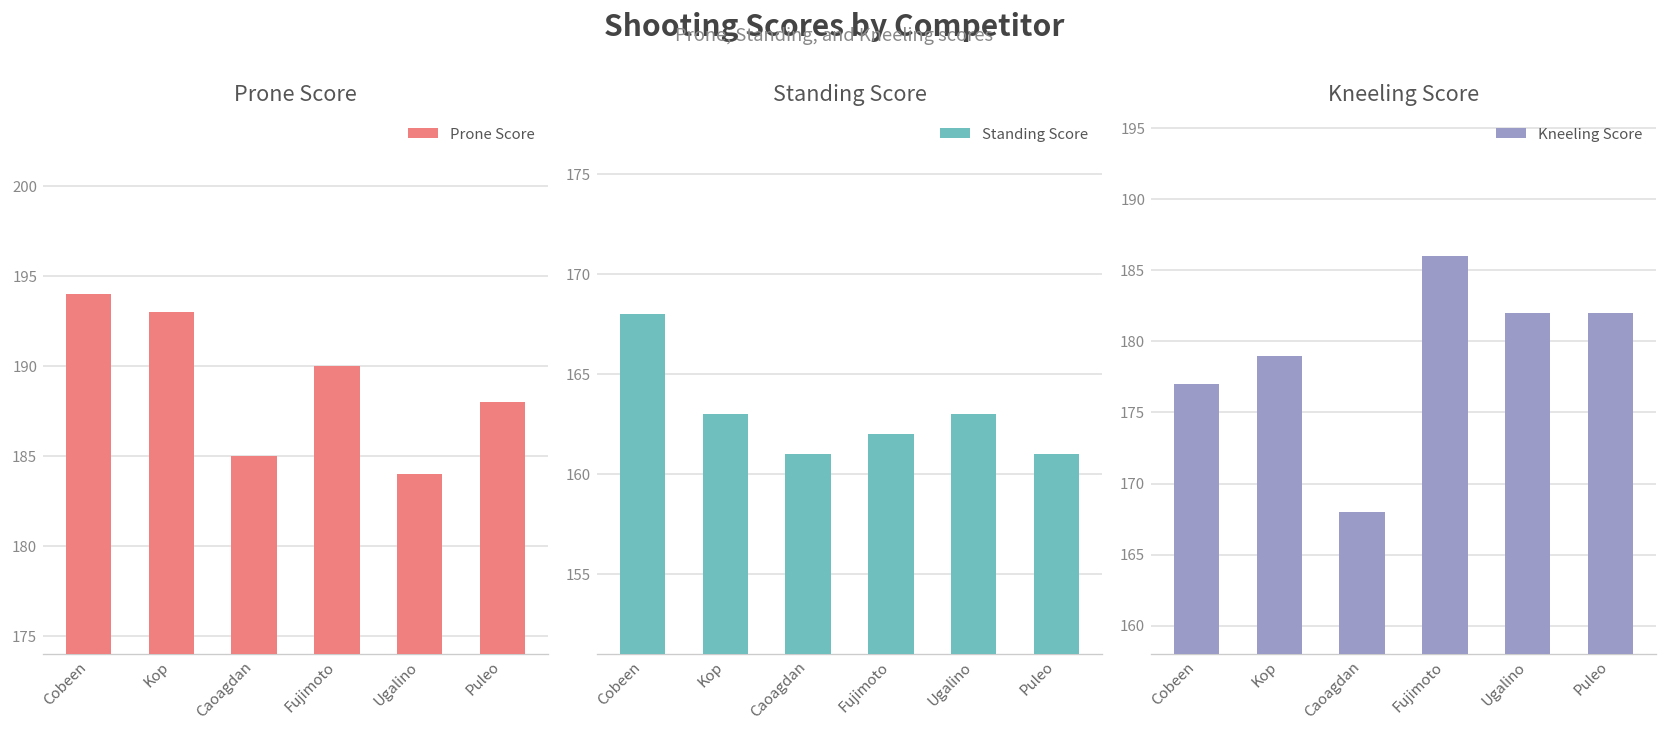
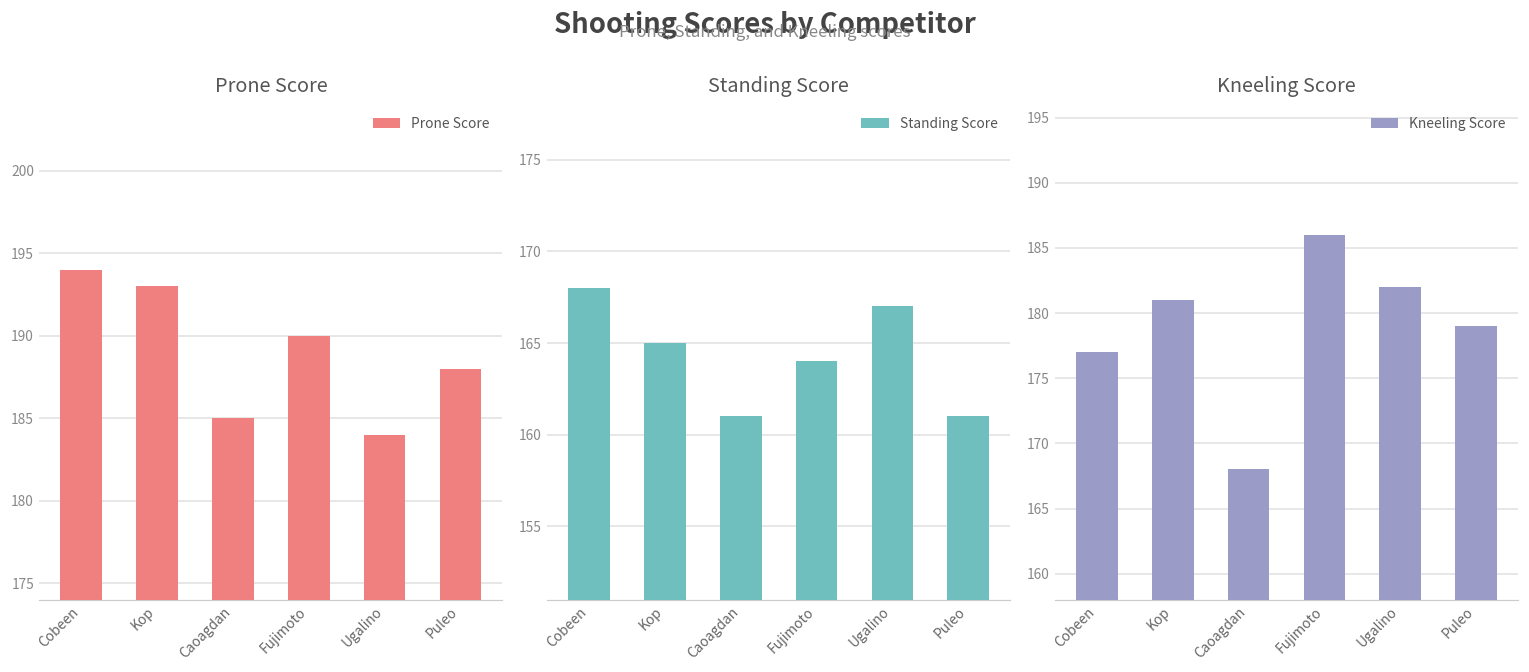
  {
    "Prone Score": {
      "Cobeen": 194.0,
      "Kop": 193.0,
      "Caoagdan": 185.0,
      "Fujimoto": 190.0,
      "Ugalino": 184.0,
      "Puleo": 188.0
    },
    "Standing Score": {
      "Cobeen": 168,
-     "Kop": 163,
+     "Kop": 165,
      "Caoagdan": 161,
-     "Fujimoto": 162,
-     "Ugalino": 163,
+     "Fujimoto": 164,
+     "Ugalino": 167,
      "Puleo": 161
    },
    "Kneeling Score": {
      "Cobeen": 177,
-     "Kop": 179,
+     "Kop": 181,
      "Caoagdan": 168,
      "Fujimoto": 186,
      "Ugalino": 182,
-     "Puleo": 182
+     "Puleo": 179
    }
  }
